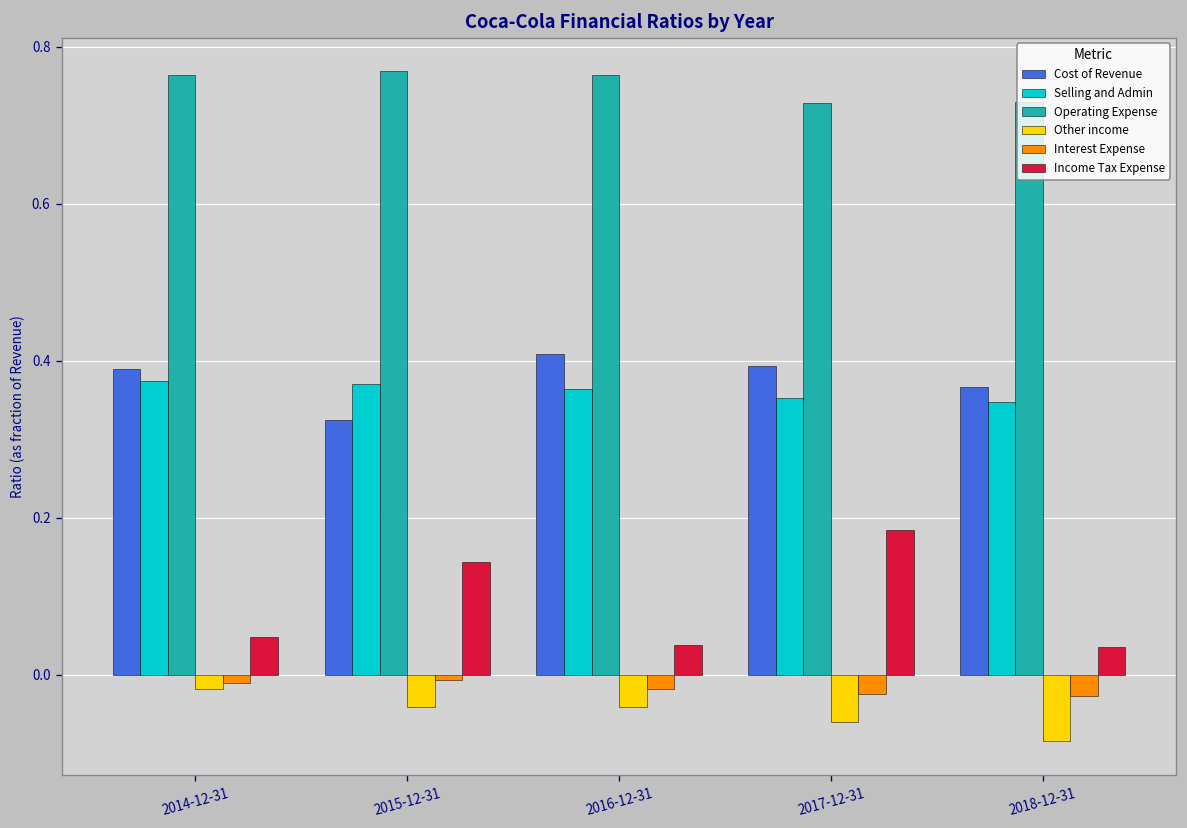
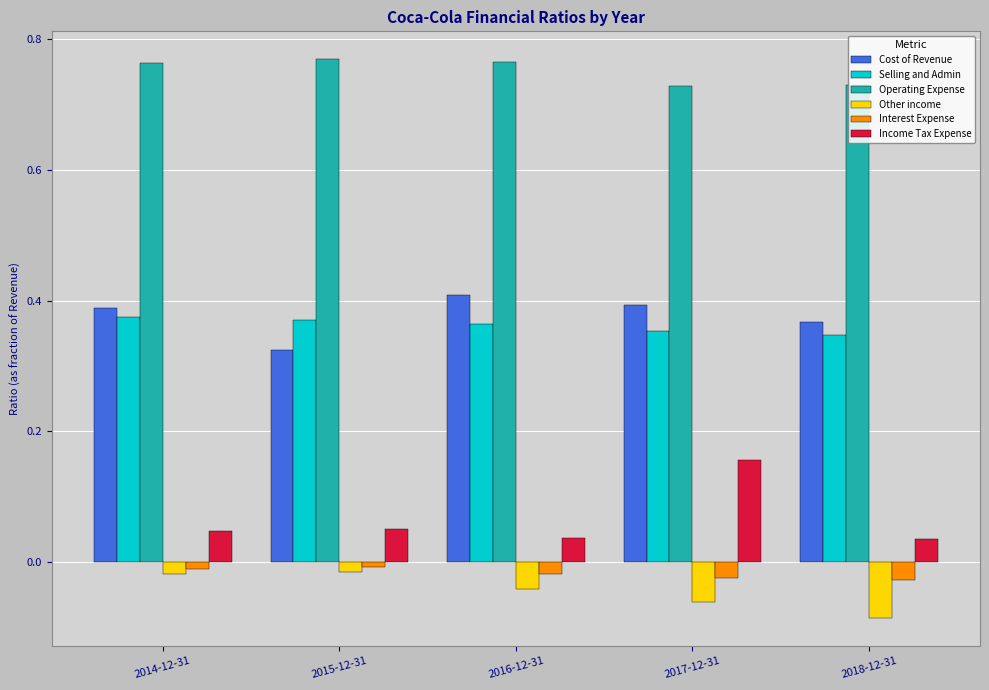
  {
    "Cost of Revenue": {
      "2014-12-31": 0.39,
      "2015-12-31": 0.33,
      "2016-12-31": 0.41,
      "2017-12-31": 0.39,
      "2018-12-31": 0.37
    },
    "Other income": {
      "2014-12-31": -0.02,
-     "2015-12-31": -0.04,
+     "2015-12-31": -0.01,
      "2016-12-31": -0.04,
      "2017-12-31": -0.06,
      "2018-12-31": -0.08
    },
    "Interest Expense": {
      "2014-12-31": -0.01,
      "2015-12-31": -0.01,
      "2016-12-31": -0.02,
      "2017-12-31": -0.02,
      "2018-12-31": -0.03
    },
    "Income Tax Expense": {
      "2014-12-31": 0.05,
-     "2015-12-31": 0.14,
+     "2015-12-31": 0.05,
      "2016-12-31": 0.04,
-     "2017-12-31": 0.18,
+     "2017-12-31": 0.16,
      "2018-12-31": 0.04
    }
  }
